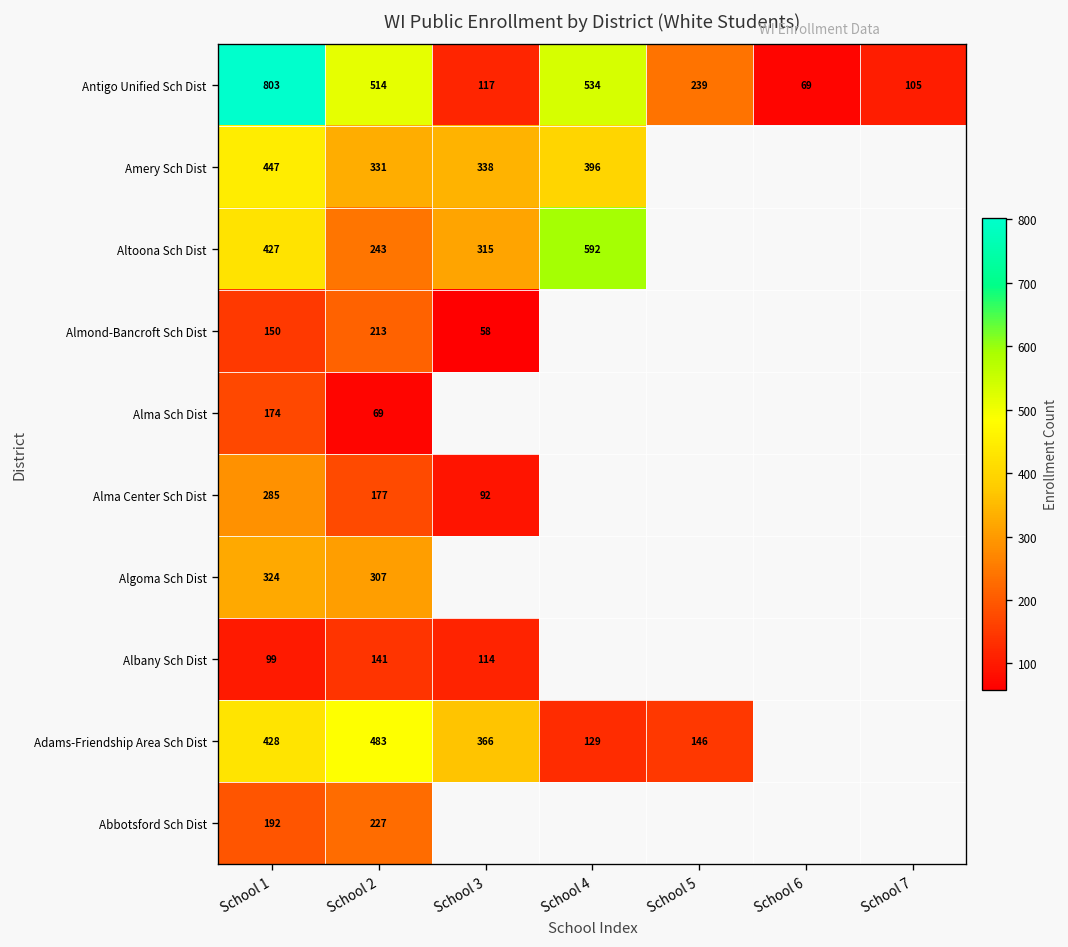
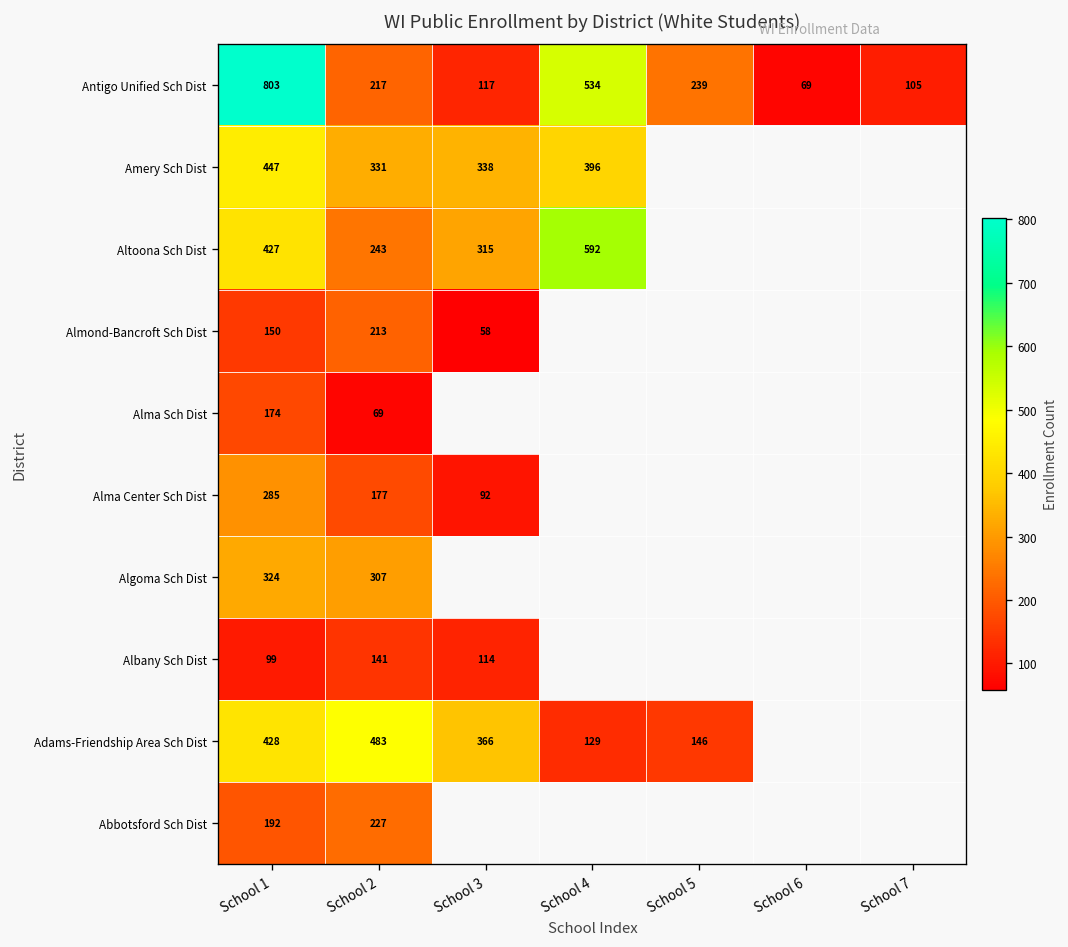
  {
    "Antigo Unified Sch Dist": {
      "School 1": 803,
-     "School 2": 514,
+     "School 2": 217,
      "School 3": 117,
      "School 4": 534,
      "School 5": 239,
      "School 6": 69,
      "School 7": 105
    },
    "Amery Sch Dist": {
      "School 1": 447,
      "School 2": 331,
      "School 3": 338,
      "School 4": 396
    },
    "Altoona Sch Dist": {
      "School 1": 427,
      "School 2": 243,
      "School 3": 315,
      "School 4": 592
    },
    "Almond-Bancroft Sch Dist": {
      "School 1": 150,
      "School 2": 213,
      "School 3": 58
    },
    "Alma Sch Dist": {
      "School 1": 174,
      "School 2": 69
    },
    "Alma Center Sch Dist": {
      "School 1": 285,
      "School 2": 177,
      "School 3": 92
    },
    "Algoma Sch Dist": {
      "School 1": 324,
      "School 2": 307
    },
    "Albany Sch Dist": {
      "School 1": 99,
      "School 2": 141,
      "School 3": 114
    },
    "Adams-Friendship Area Sch Dist": {
      "School 1": 428,
      "School 2": 483,
      "School 3": 366,
      "School 4": 129,
      "School 5": 146
    },
    "Abbotsford Sch Dist": {
      "School 1": 192,
      "School 2": 227
    }
  }
